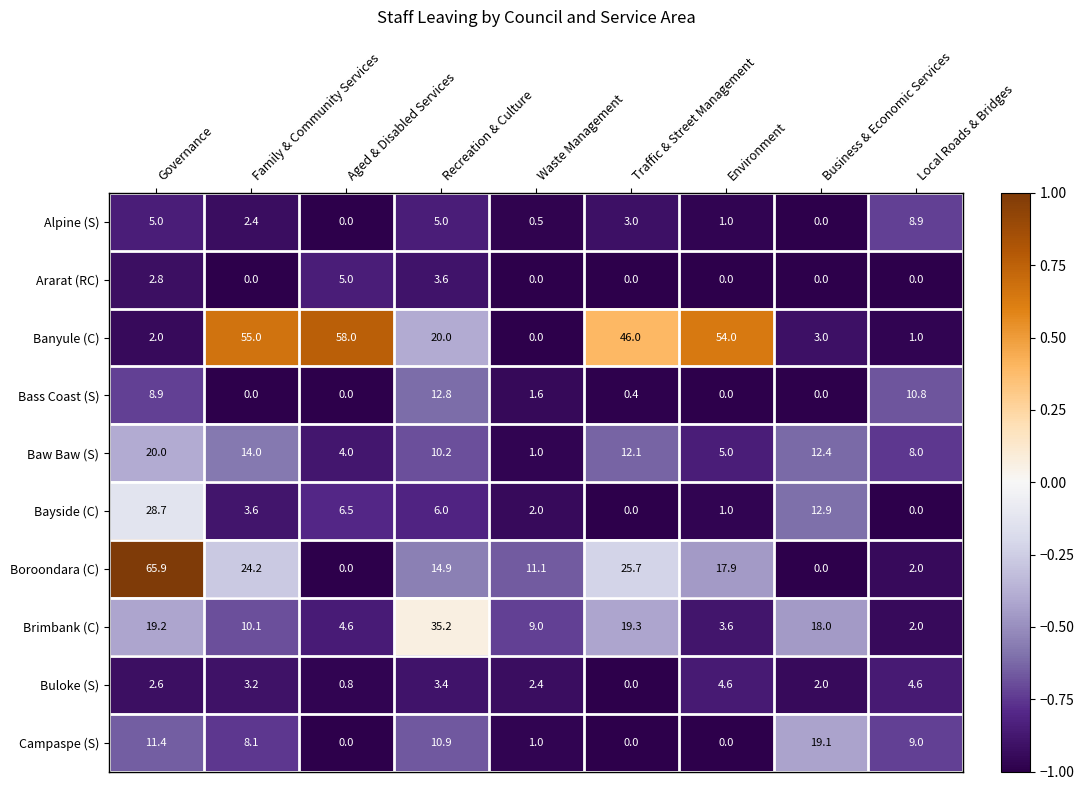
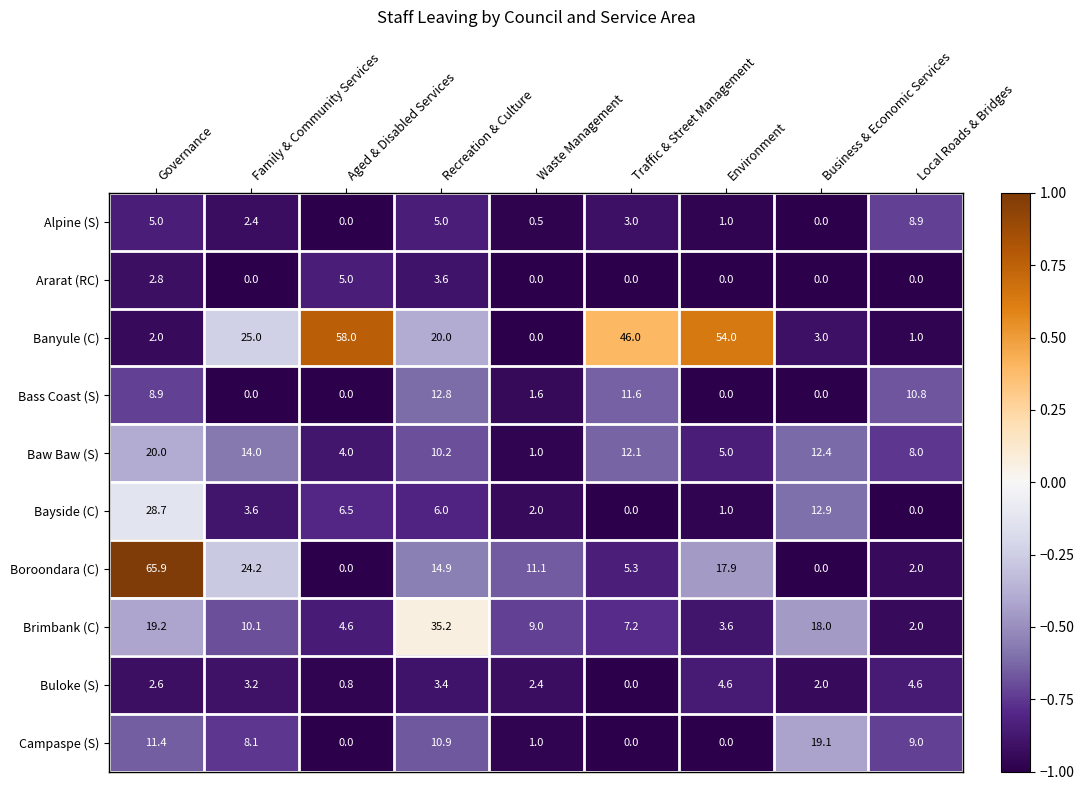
  {
    "Alpine (S)": {
      "Governance": 5.0,
      "Family & Community Services": 2.4,
      "Aged & Disabled Services": 0.0,
      "Recreation & Culture": 5.0,
      "Waste Management": 0.5,
      "Traffic & Street Management": 3.0,
      "Environment": 1.0,
      "Business & Economic Services": 0.0,
      "Local Roads & Bridges": 8.9
    },
    "Ararat (RC)": {
      "Governance": 2.8,
      "Family & Community Services": 0.0,
      "Aged & Disabled Services": 5.0,
      "Recreation & Culture": 3.6,
      "Waste Management": 0.0,
      "Traffic & Street Management": 0.0,
      "Environment": 0.0,
      "Business & Economic Services": 0.0,
      "Local Roads & Bridges": 0.0
    },
    "Banyule (C)": {
      "Governance": 2.0,
-     "Family & Community Services": 55.0,
+     "Family & Community Services": 25.0,
      "Aged & Disabled Services": 58.0,
      "Recreation & Culture": 20.0,
      "Waste Management": 0.0,
      "Traffic & Street Management": 46.0,
      "Environment": 54.0,
      "Business & Economic Services": 3.0,
      "Local Roads & Bridges": 1.0
    },
    "Bass Coast (S)": {
      "Governance": 8.9,
      "Family & Community Services": 0.0,
      "Aged & Disabled Services": 0.0,
      "Recreation & Culture": 12.8,
      "Waste Management": 1.6,
-     "Traffic & Street Management": 0.4,
+     "Traffic & Street Management": 11.6,
      "Environment": 0.0,
      "Business & Economic Services": 0.0,
      "Local Roads & Bridges": 10.8
    },
    "Baw Baw (S)": {
      "Governance": 20.0,
      "Family & Community Services": 14.0,
      "Aged & Disabled Services": 4.0,
      "Recreation & Culture": 10.2,
      "Waste Management": 1.0,
      "Traffic & Street Management": 12.1,
      "Environment": 5.0,
      "Business & Economic Services": 12.4,
      "Local Roads & Bridges": 8.0
    },
    "Bayside (C)": {
      "Governance": 28.7,
      "Family & Community Services": 3.6,
      "Aged & Disabled Services": 6.5,
      "Recreation & Culture": 6.0,
      "Waste Management": 2.0,
      "Traffic & Street Management": 0.0,
      "Environment": 1.0,
      "Business & Economic Services": 12.9,
      "Local Roads & Bridges": 0.0
    },
    "Boroondara (C)": {
      "Governance": 65.9,
      "Family & Community Services": 24.2,
      "Aged & Disabled Services": 0.0,
      "Recreation & Culture": 14.9,
      "Waste Management": 11.1,
-     "Traffic & Street Management": 25.7,
+     "Traffic & Street Management": 5.3,
      "Environment": 17.9,
      "Business & Economic Services": 0.0,
      "Local Roads & Bridges": 2.0
    },
    "Brimbank (C)": {
      "Governance": 19.2,
      "Family & Community Services": 10.1,
      "Aged & Disabled Services": 4.6,
      "Recreation & Culture": 35.2,
      "Waste Management": 9.0,
-     "Traffic & Street Management": 19.3,
+     "Traffic & Street Management": 7.2,
      "Environment": 3.6,
      "Business & Economic Services": 18.0,
      "Local Roads & Bridges": 2.0
    },
    "Buloke (S)": {
      "Governance": 2.6,
      "Family & Community Services": 3.2,
      "Aged & Disabled Services": 0.8,
      "Recreation & Culture": 3.4,
      "Waste Management": 2.4,
      "Traffic & Street Management": 0.0,
      "Environment": 4.6,
      "Business & Economic Services": 2.0,
      "Local Roads & Bridges": 4.6
    },
    "Campaspe (S)": {
      "Governance": 11.4,
      "Family & Community Services": 8.1,
      "Aged & Disabled Services": 0.0,
      "Recreation & Culture": 10.9,
      "Waste Management": 1.0,
      "Traffic & Street Management": 0.0,
      "Environment": 0.0,
      "Business & Economic Services": 19.1,
      "Local Roads & Bridges": 9.0
    }
  }
